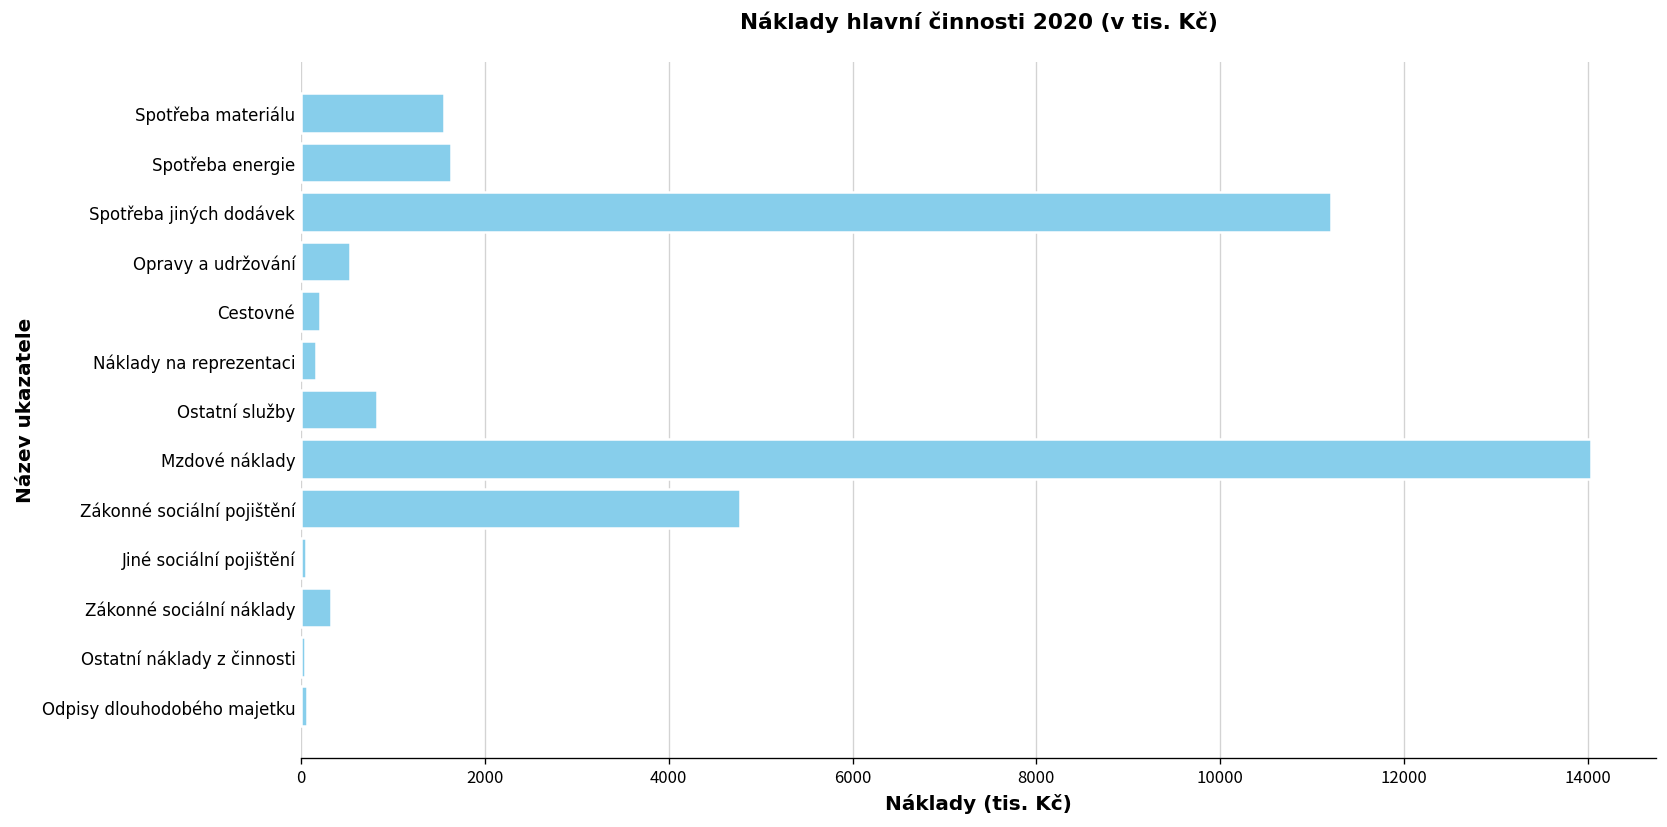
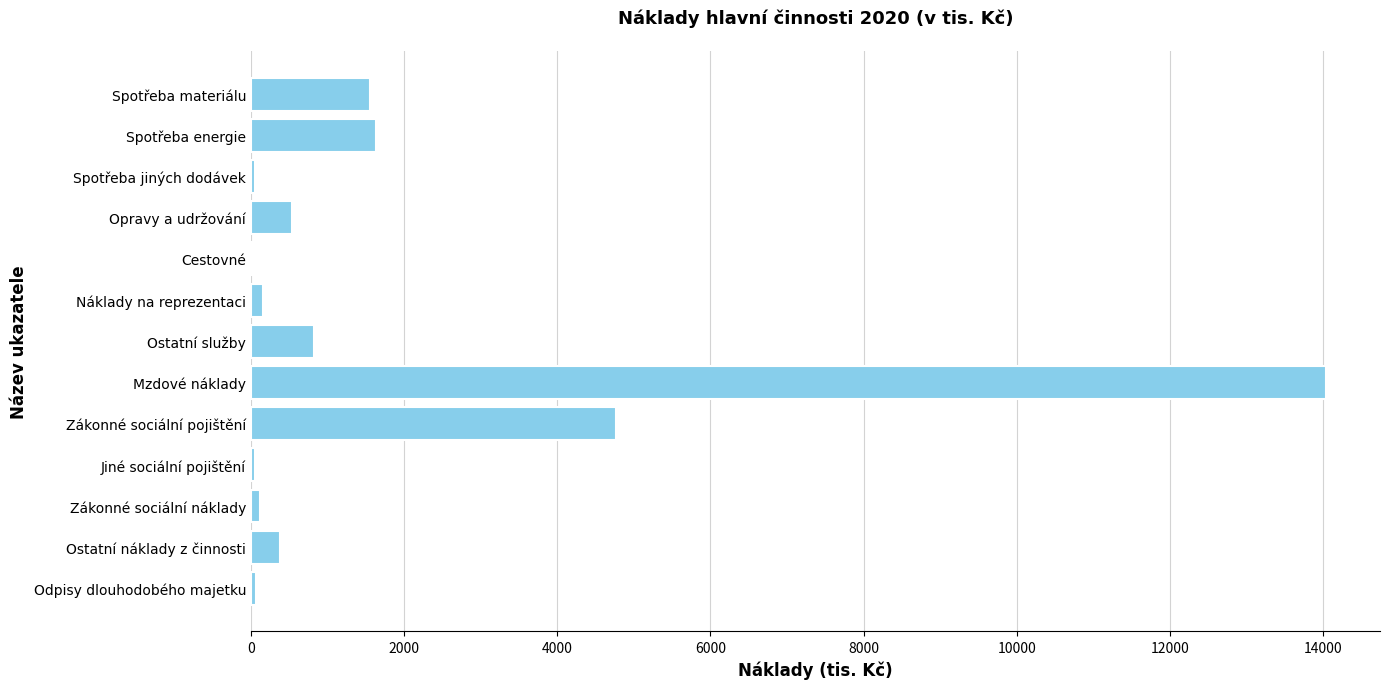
  {
    "Spotřeba materiálu": 1600,
    "Spotřeba energie": 1600,
-   "Spotřeba jiných dodávek": 11200,
+   "Spotřeba jiných dodávek": 100,
    "Opravy a udržování": 500,
-   "Cestovné": 200,
+   "Cestovné": 0,
    "Náklady na reprezentaci": 200,
    "Ostatní služby": 800,
    "Mzdové náklady": 14000,
    "Zákonné sociální pojištění": 4800,
    "Jiné sociální pojištění": 100,
-   "Zákonné sociální náklady": 300,
-   "Ostatní náklady z činnosti": 0,
+   "Zákonné sociální náklady": 100,
+   "Ostatní náklady z činnosti": 400,
    "Odpisy dlouhodobého majetku": 100
  }
